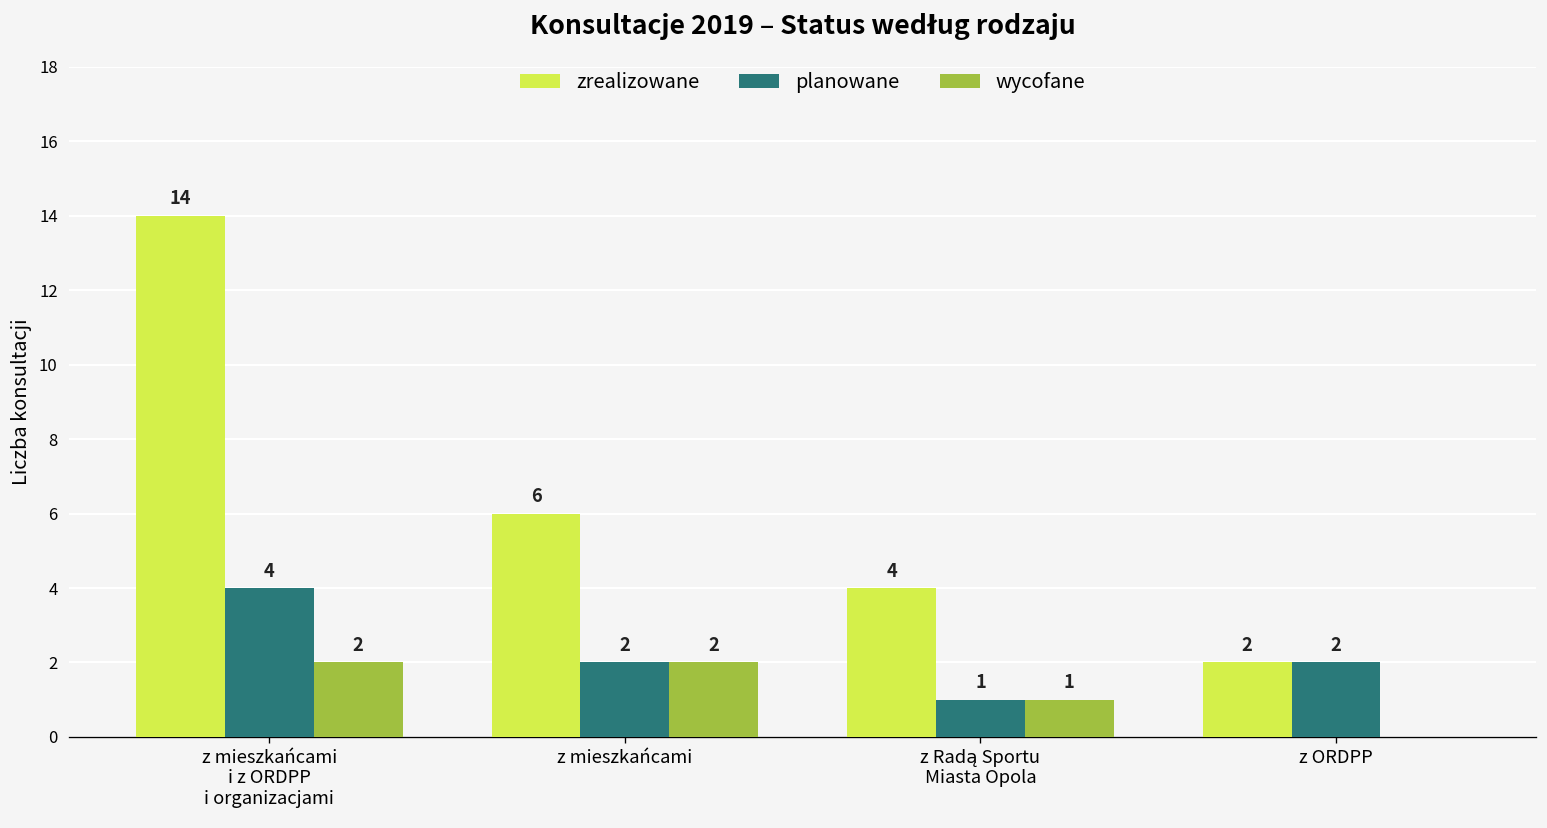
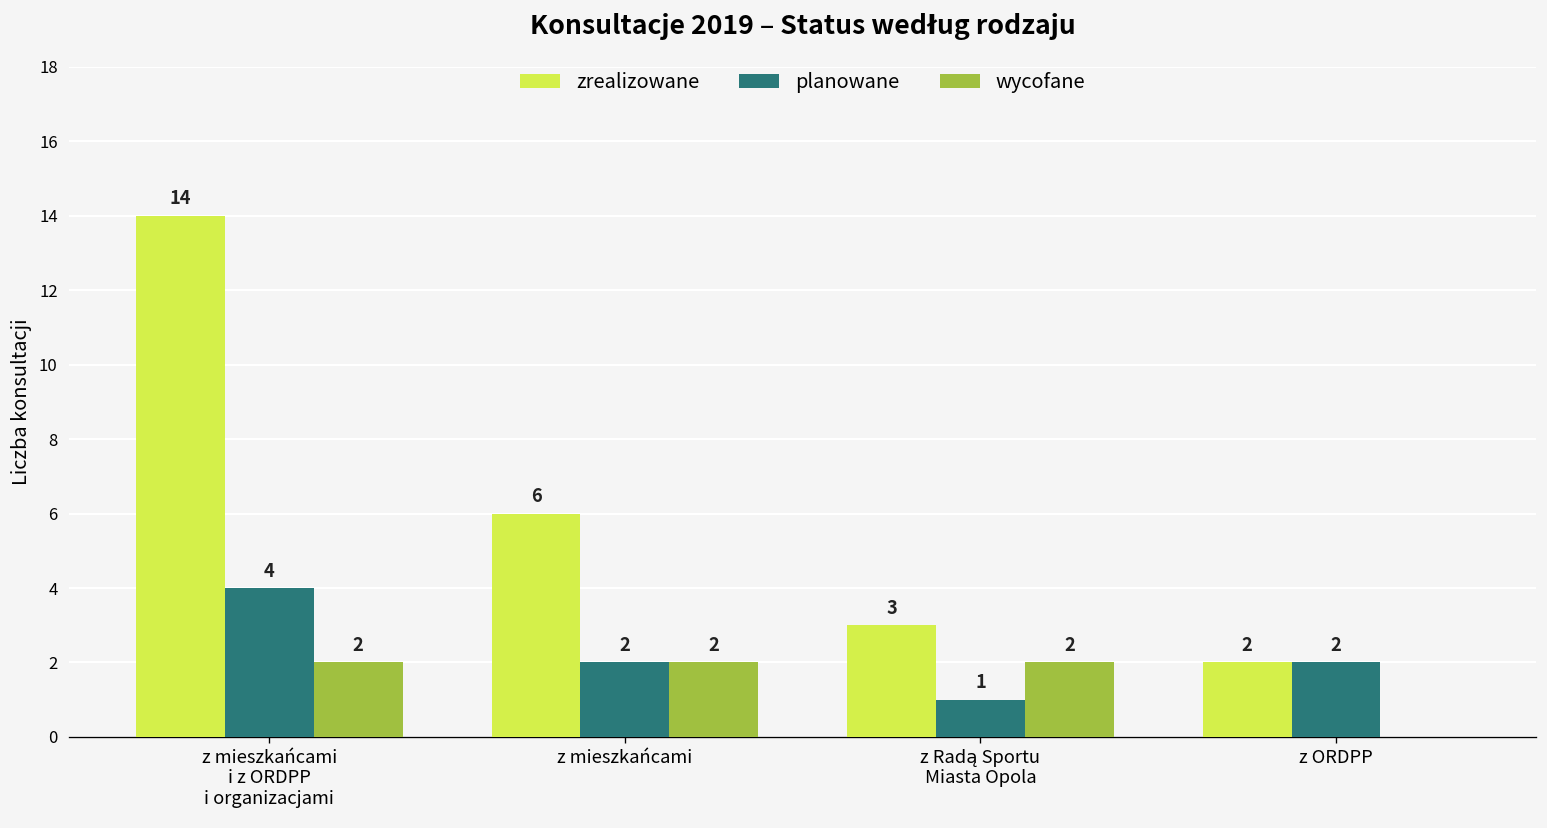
  {
    "zrealizowane": {
      "z mieszkańcami i z ORDPP i organizacjami": 14,
      "z mieszkańcami": 6,
-     "z Radą Sportu Miasta Opola": 4,
+     "z Radą Sportu Miasta Opola": 3,
      "z ORDPP": 2
    },
    "planowane": {
      "z mieszkańcami i z ORDPP i organizacjami": 4,
      "z mieszkańcami": 2,
      "z Radą Sportu Miasta Opola": 1,
      "z ORDPP": 2
    },
    "wycofane": {
      "z mieszkańcami i z ORDPP i organizacjami": 2,
      "z mieszkańcami": 2,
-     "z Radą Sportu Miasta Opola": 1
+     "z Radą Sportu Miasta Opola": 2
    }
  }
